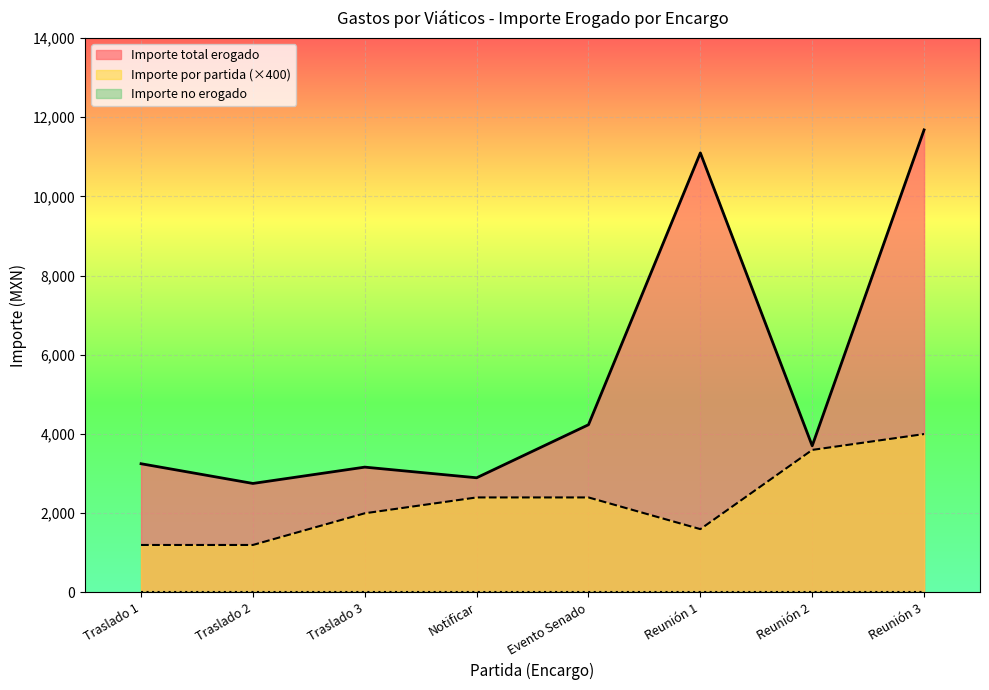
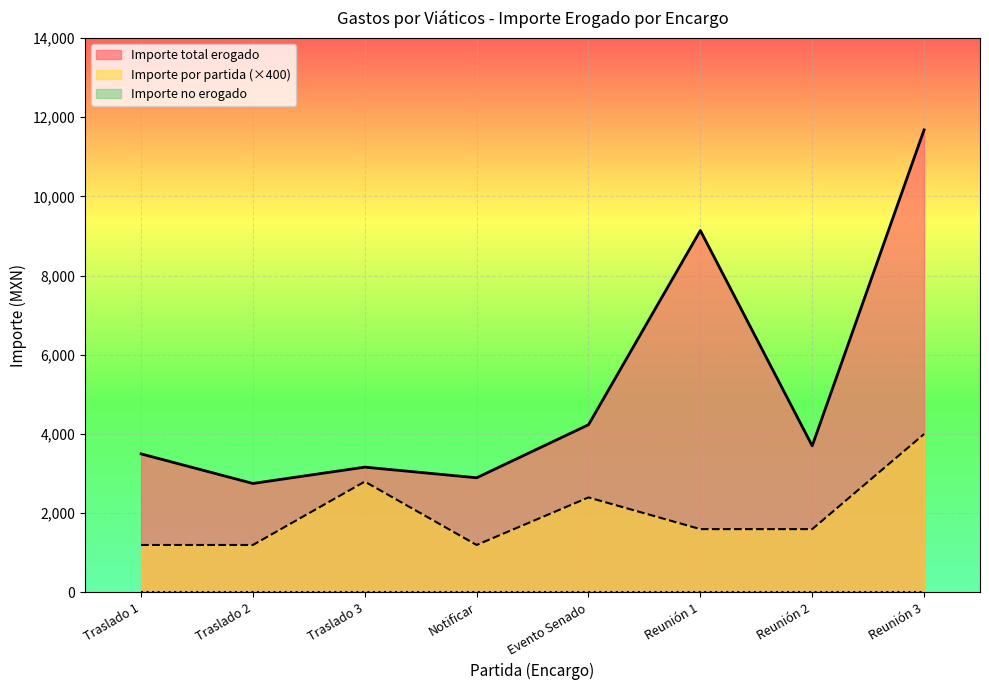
  {
    "Importe total erogado": {
-     "Traslado 1": "3,300",
+     "Traslado 1": "3,500",
      "Traslado 2": "2,800",
      "Traslado 3": "3,200",
      "Notificar": "2,900",
      "Evento Senado": "4,200",
-     "Reunión 1": "11,100",
+     "Reunión 1": "9,100",
      "Reunión 2": "3,700",
      "Reunión 3": "11,700"
    },
    "Importe por partida (×400)": {
      "Traslado 1": "1,200",
      "Traslado 2": "1,200",
-     "Traslado 3": "2,000",
-     "Notificar": "2,400",
+     "Traslado 3": "2,800",
+     "Notificar": "1,200",
      "Evento Senado": "2,400",
      "Reunión 1": "1,600",
-     "Reunión 2": "3,600",
+     "Reunión 2": "1,600",
      "Reunión 3": "4,000"
    },
    "Importe no erogado": {
      "Traslado 1": "0",
      "Traslado 2": "0",
      "Traslado 3": "0",
      "Notificar": "0",
      "Evento Senado": "0",
      "Reunión 1": "0",
      "Reunión 2": "0",
      "Reunión 3": "0"
    }
  }
